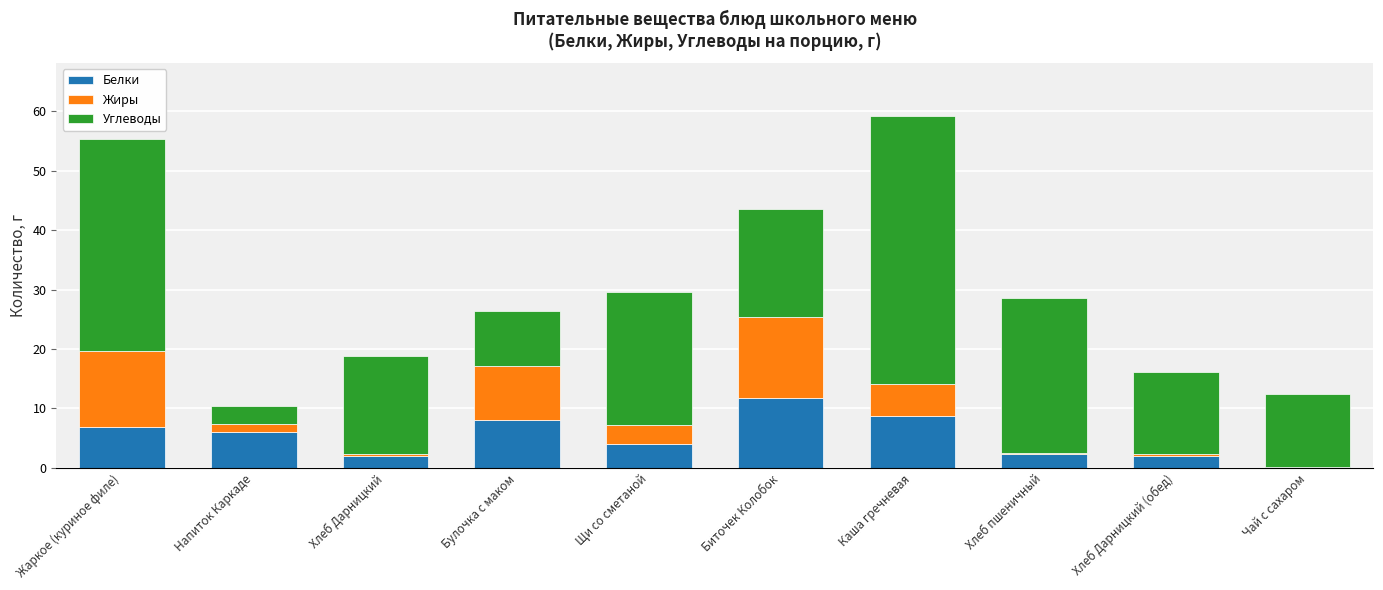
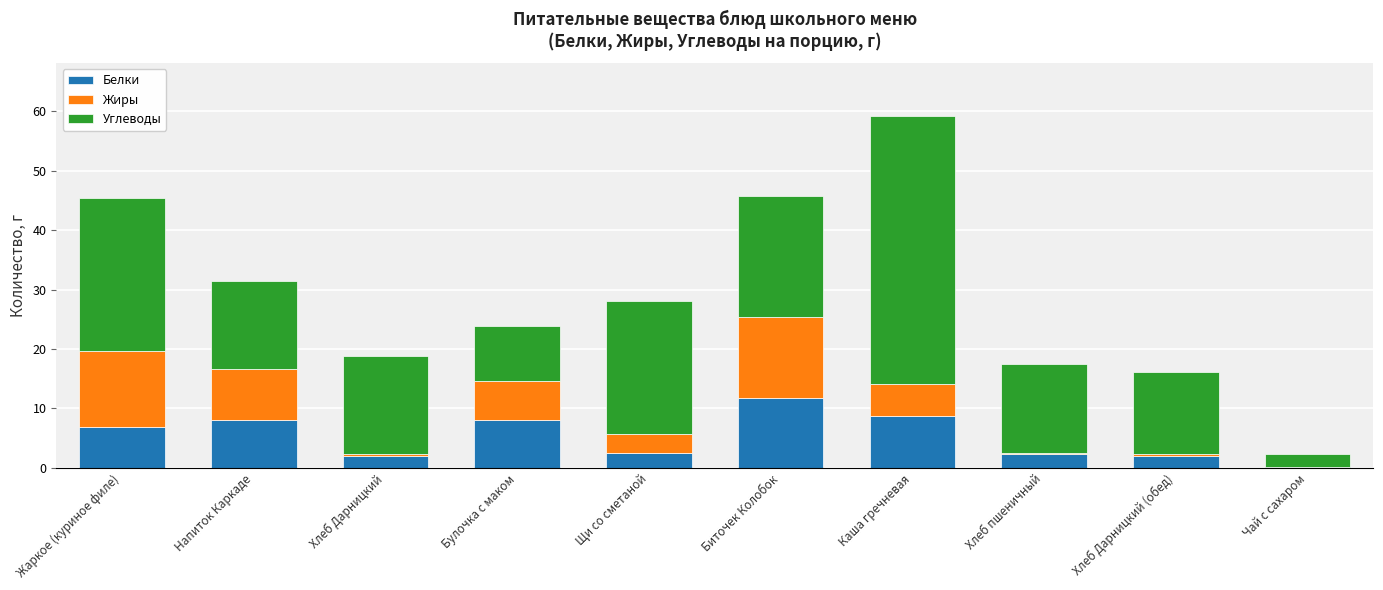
  {
    "Белки": {
      "Жаркое (куриное филе)": 7,
-     "Напиток Каркаде": 6,
+     "Напиток Каркаде": 8,
      "Хлеб Дарницкий": 2,
      "Булочка с маком": 8,
-     "Щи со сметаной": 4,
+     "Щи со сметаной": 3,
      "Биточек Колобок": 12,
      "Каша гречневая": 9,
      "Хлеб пшеничный": 2,
      "Хлеб Дарницкий (обед)": 2
    },
    "Жиры": {
      "Жаркое (куриное филе)": 13,
-     "Напиток Каркаде": 1,
-     "Булочка с маком": 9,
+     "Напиток Каркаде": 9,
+     "Булочка с маком": 7,
      "Щи со сметаной": 3,
      "Биточек Колобок": 14,
      "Каша гречневая": 5,
      "Чай с сахаром": 0
    },
    "Углеводы": {
-     "Жаркое (куриное филе)": 36,
-     "Напиток Каркаде": 3,
+     "Жаркое (куриное филе)": 26,
+     "Напиток Каркаде": 15,
      "Хлеб Дарницкий": 17,
      "Булочка с маком": 9,
      "Щи со сметаной": 22,
-     "Биточек Колобок": 18,
+     "Биточек Колобок": 20,
      "Каша гречневая": 45,
-     "Хлеб пшеничный": 26,
+     "Хлеб пшеничный": 15,
      "Хлеб Дарницкий (обед)": 14,
-     "Чай с сахаром": 12
+     "Чай с сахаром": 2
    }
  }
